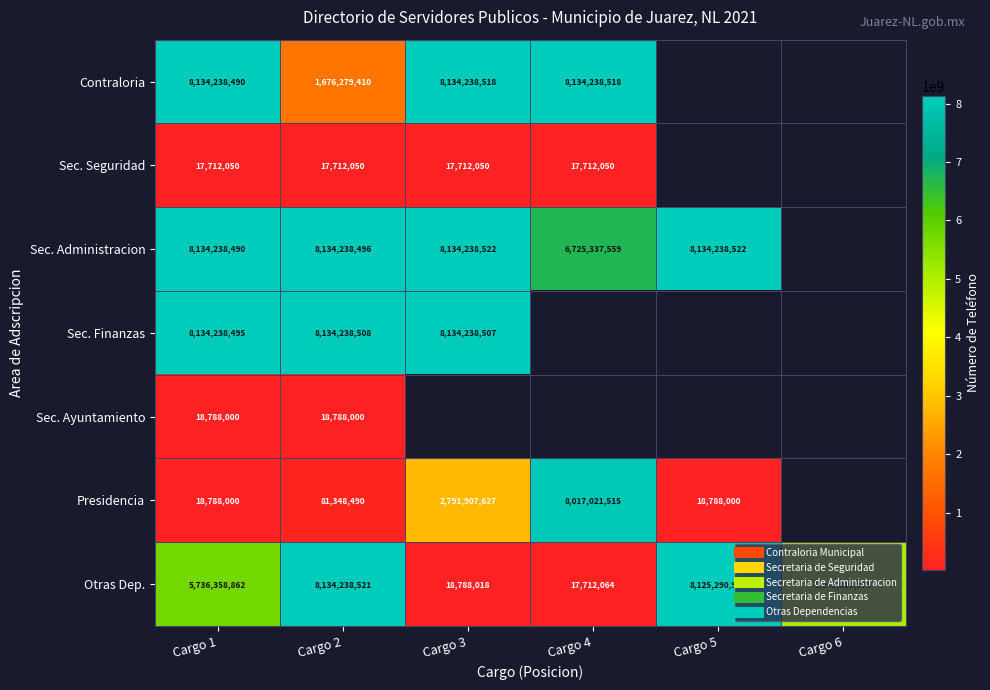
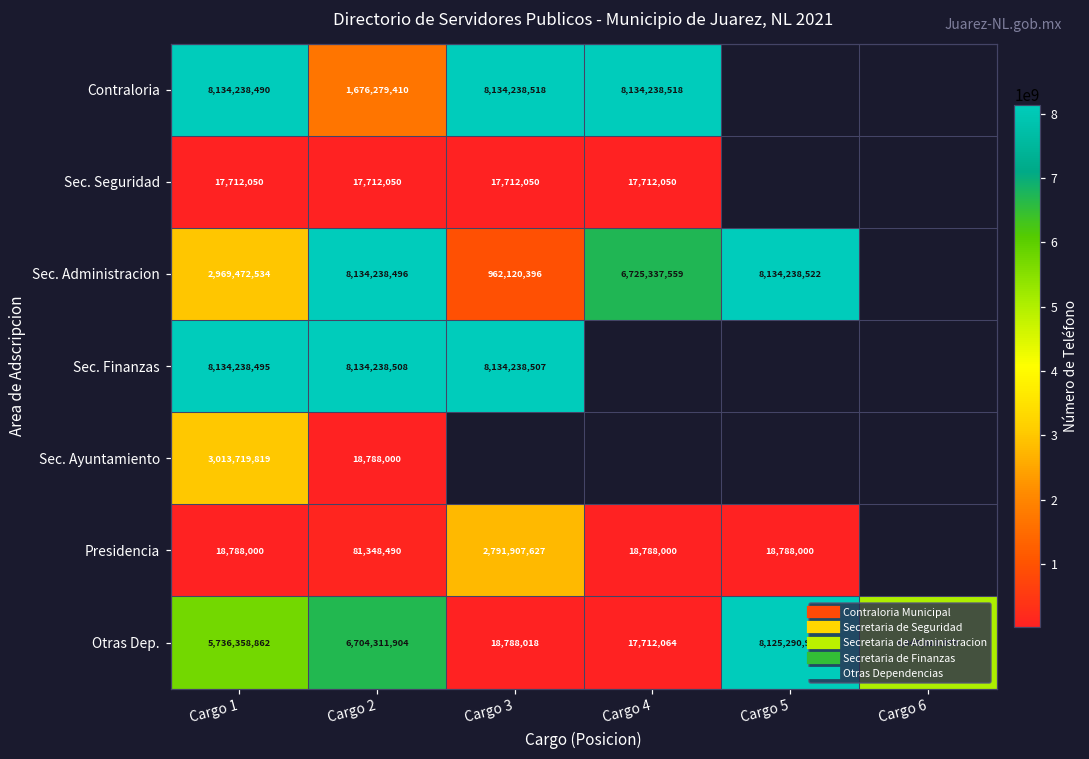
  {
    "Contraloria": {
      "Cargo 1": "8,134,238,490",
      "Cargo 2": "1,676,279,410",
      "Cargo 3": "8,134,238,518",
      "Cargo 4": "8,134,238,518"
    },
    "Sec. Seguridad": {
      "Cargo 1": "17,712,050",
      "Cargo 2": "17,712,050",
      "Cargo 3": "17,712,050",
      "Cargo 4": "17,712,050"
    },
    "Sec. Administracion": {
-     "Cargo 1": "8,134,238,490",
+     "Cargo 1": "2,969,472,534",
      "Cargo 2": "8,134,238,496",
-     "Cargo 3": "8,134,238,522",
+     "Cargo 3": "962,120,396",
      "Cargo 4": "6,725,337,559",
      "Cargo 5": "8,134,238,522"
    },
    "Sec. Finanzas": {
      "Cargo 1": "8,134,238,495",
      "Cargo 2": "8,134,238,508",
      "Cargo 3": "8,134,238,507"
    },
    "Sec. Ayuntamiento": {
-     "Cargo 1": "18,788,000",
+     "Cargo 1": "3,013,719,819",
      "Cargo 2": "18,788,000"
    },
    "Presidencia": {
      "Cargo 1": "18,788,000",
      "Cargo 2": "81,348,490",
      "Cargo 3": "2,791,907,627",
-     "Cargo 4": "8,017,021,515",
+     "Cargo 4": "18,788,000",
      "Cargo 5": "18,788,000"
    },
    "Otras Dep.": {
      "Cargo 1": "5,736,358,862",
-     "Cargo 2": "8,134,238,521",
+     "Cargo 2": "6,704,311,904",
      "Cargo 3": "18,788,018",
      "Cargo 4": "17,712,064"
    }
  }
